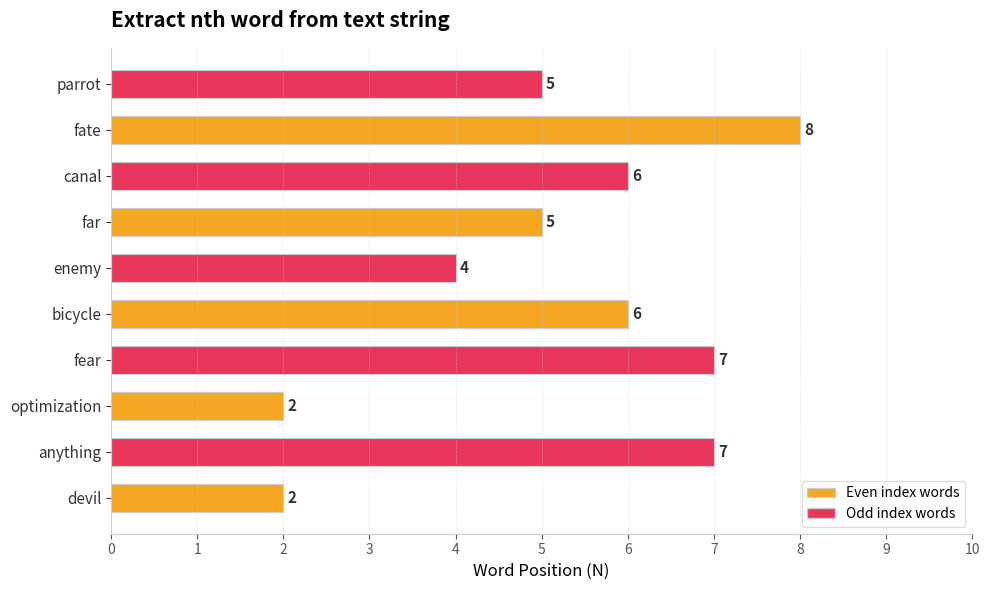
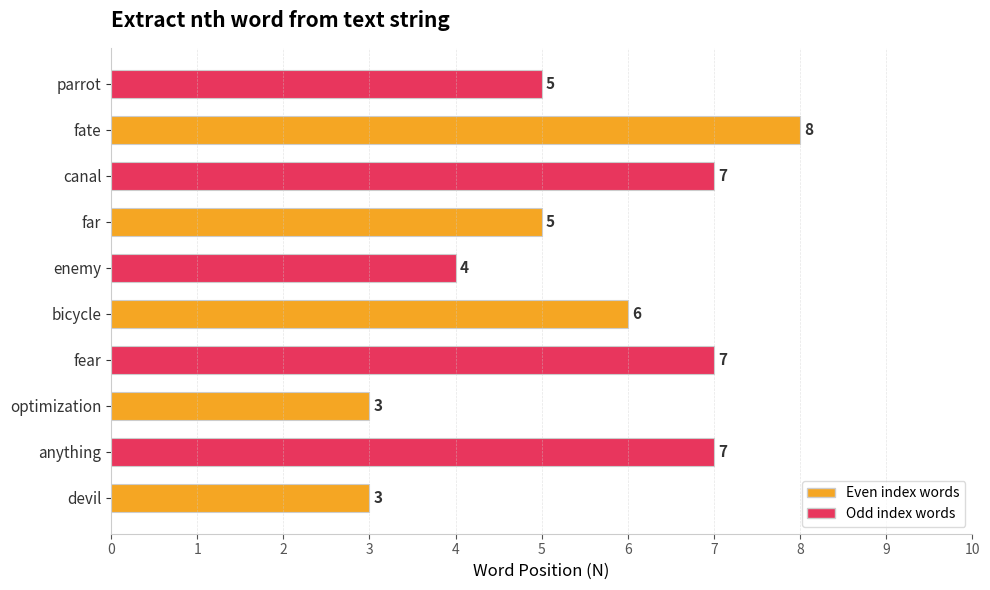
  {
    "parrot": 5,
    "fate": 8,
-   "canal": 6,
+   "canal": 7,
    "far": 5,
    "enemy": 4,
    "bicycle": 6,
    "fear": 7,
-   "optimization": 2,
+   "optimization": 3,
    "anything": 7,
-   "devil": 2
+   "devil": 3
  }
